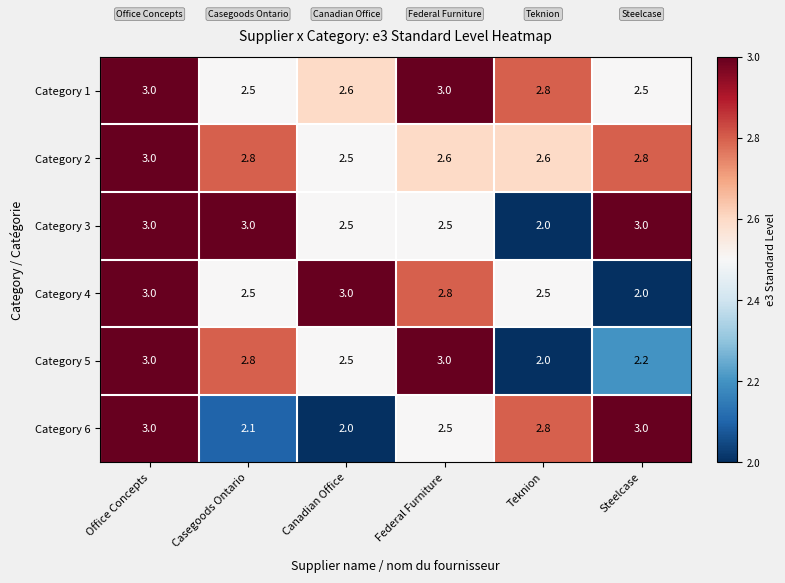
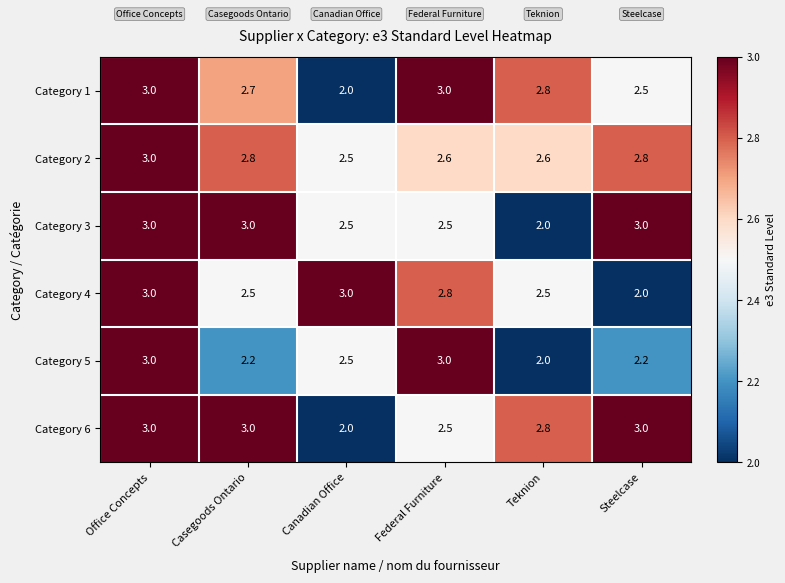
  {
    "Category 1": {
      "Office Concepts": 3.0,
-     "Casegoods Ontario": 2.5,
-     "Canadian Office": 2.6,
+     "Casegoods Ontario": 2.7,
+     "Canadian Office": 2.0,
      "Federal Furniture": 3.0,
      "Teknion": 2.8,
      "Steelcase": 2.5
    },
    "Category 2": {
      "Office Concepts": 3.0,
      "Casegoods Ontario": 2.8,
      "Canadian Office": 2.5,
      "Federal Furniture": 2.6,
      "Teknion": 2.6,
      "Steelcase": 2.8
    },
    "Category 3": {
      "Office Concepts": 3.0,
      "Casegoods Ontario": 3.0,
      "Canadian Office": 2.5,
      "Federal Furniture": 2.5,
      "Teknion": 2.0,
      "Steelcase": 3.0
    },
    "Category 4": {
      "Office Concepts": 3.0,
      "Casegoods Ontario": 2.5,
      "Canadian Office": 3.0,
      "Federal Furniture": 2.8,
      "Teknion": 2.5,
      "Steelcase": 2.0
    },
    "Category 5": {
      "Office Concepts": 3.0,
-     "Casegoods Ontario": 2.8,
+     "Casegoods Ontario": 2.2,
      "Canadian Office": 2.5,
      "Federal Furniture": 3.0,
      "Teknion": 2.0,
      "Steelcase": 2.2
    },
    "Category 6": {
      "Office Concepts": 3.0,
-     "Casegoods Ontario": 2.1,
+     "Casegoods Ontario": 3.0,
      "Canadian Office": 2.0,
      "Federal Furniture": 2.5,
      "Teknion": 2.8,
      "Steelcase": 3.0
    }
  }
